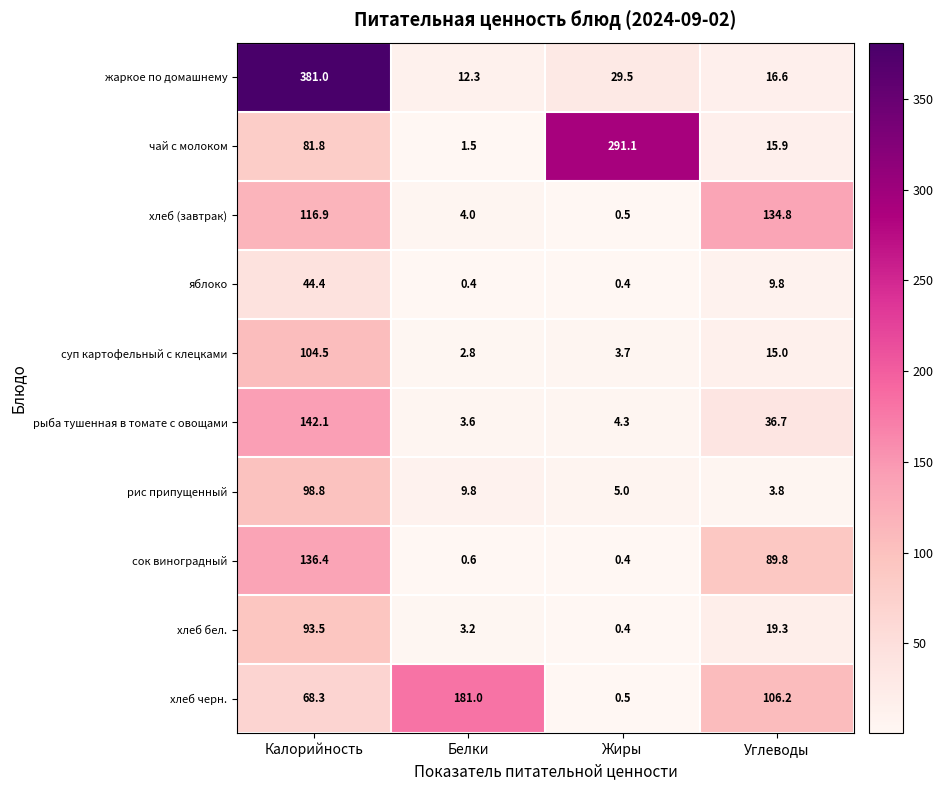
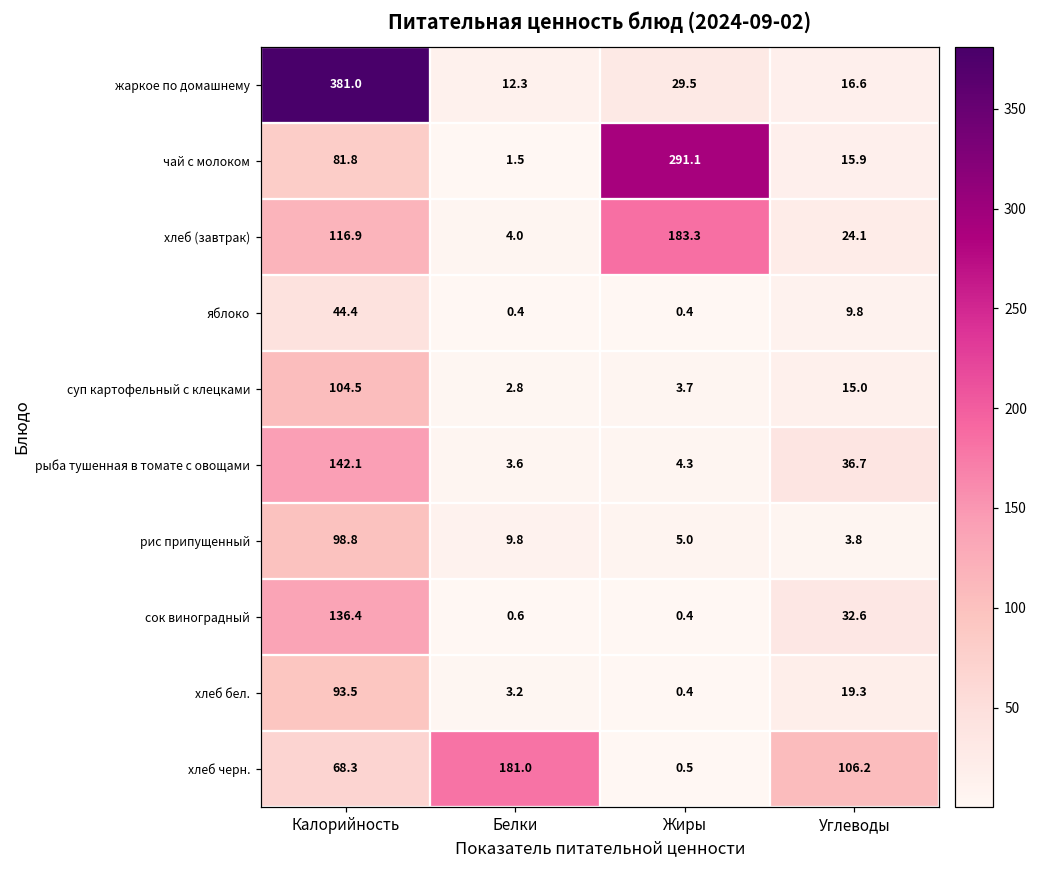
  {
    "жаркое по домашнему": {
      "Калорийность": 381.0,
      "Белки": 12.3,
      "Жиры": 29.5,
      "Углеводы": 16.6
    },
    "чай с молоком": {
      "Калорийность": 81.8,
      "Белки": 1.5,
      "Жиры": 291.1,
      "Углеводы": 15.9
    },
    "хлеб (завтрак)": {
      "Калорийность": 116.9,
      "Белки": 4.0,
-     "Жиры": 0.5,
-     "Углеводы": 134.8
+     "Жиры": 183.3,
+     "Углеводы": 24.1
    },
    "яблоко": {
      "Калорийность": 44.4,
      "Белки": 0.4,
      "Жиры": 0.4,
      "Углеводы": 9.8
    },
    "суп картофельный с клецками": {
      "Калорийность": 104.5,
      "Белки": 2.8,
      "Жиры": 3.7,
      "Углеводы": 15.0
    },
    "рыба тушенная в томате с овощами": {
      "Калорийность": 142.1,
      "Белки": 3.6,
      "Жиры": 4.3,
      "Углеводы": 36.7
    },
    "рис припущенный": {
      "Калорийность": 98.8,
      "Белки": 9.8,
      "Жиры": 5.0,
      "Углеводы": 3.8
    },
    "сок виноградный": {
      "Калорийность": 136.4,
      "Белки": 0.6,
      "Жиры": 0.4,
-     "Углеводы": 89.8
+     "Углеводы": 32.6
    },
    "хлеб бел.": {
      "Калорийность": 93.5,
      "Белки": 3.2,
      "Жиры": 0.4,
      "Углеводы": 19.3
    },
    "хлеб черн.": {
      "Калорийность": 68.3,
      "Белки": 181.0,
      "Жиры": 0.5,
      "Углеводы": 106.2
    }
  }
